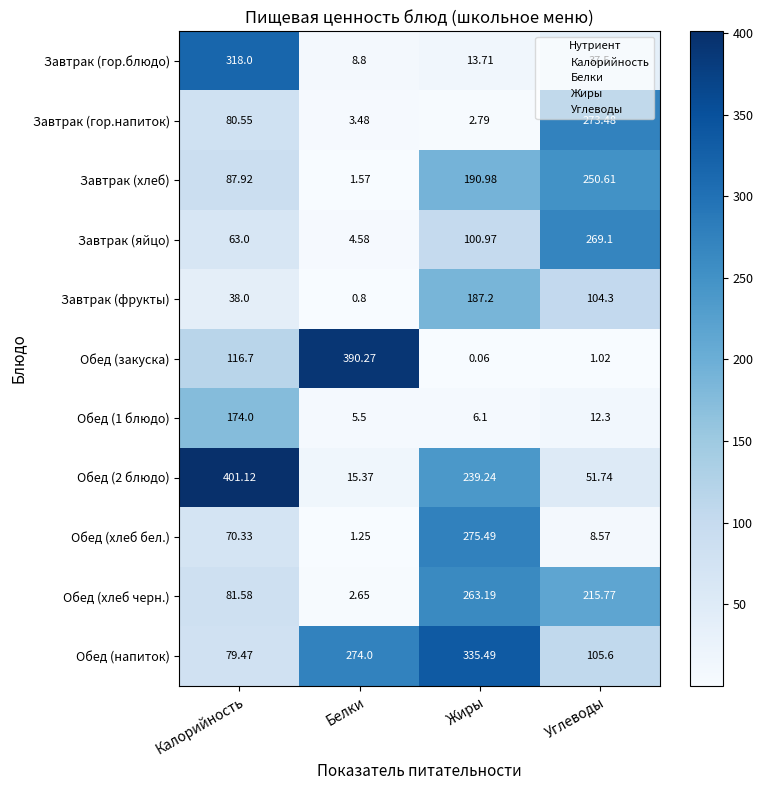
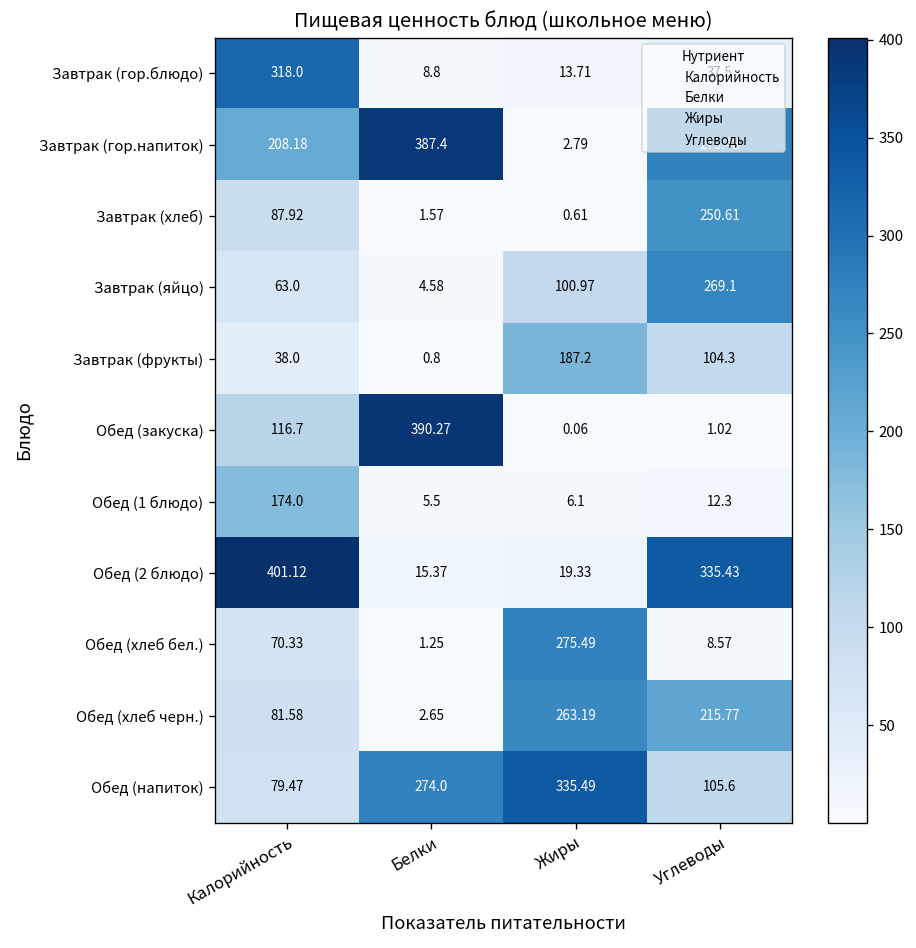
  {
    "Завтрак (гор.блюдо)": {
      "Калорийность": 318.0,
      "Белки": 8.8,
      "Жиры": 13.71
    },
    "Завтрак (гор.напиток)": {
-     "Калорийность": 80.55,
-     "Белки": 3.48,
+     "Калорийность": 208.18,
+     "Белки": 387.4,
      "Жиры": 2.79
    },
    "Завтрак (хлеб)": {
      "Калорийность": 87.92,
      "Белки": 1.57,
-     "Жиры": 190.98,
+     "Жиры": 0.61,
      "Углеводы": 250.61
    },
    "Завтрак (яйцо)": {
      "Калорийность": 63.0,
      "Белки": 4.58,
      "Жиры": 100.97,
      "Углеводы": 269.1
    },
    "Завтрак (фрукты)": {
      "Калорийность": 38.0,
      "Белки": 0.8,
      "Жиры": 187.2,
      "Углеводы": 104.3
    },
    "Обед (закуска)": {
      "Калорийность": 116.7,
      "Белки": 390.27,
      "Жиры": 0.06,
      "Углеводы": 1.02
    },
    "Обед (1 блюдо)": {
      "Калорийность": 174.0,
      "Белки": 5.5,
      "Жиры": 6.1,
      "Углеводы": 12.3
    },
    "Обед (2 блюдо)": {
      "Калорийность": 401.12,
      "Белки": 15.37,
-     "Жиры": 239.24,
-     "Углеводы": 51.74
+     "Жиры": 19.33,
+     "Углеводы": 335.43
    },
    "Обед (хлеб бел.)": {
      "Калорийность": 70.33,
      "Белки": 1.25,
      "Жиры": 275.49,
      "Углеводы": 8.57
    },
    "Обед (хлеб черн.)": {
      "Калорийность": 81.58,
      "Белки": 2.65,
      "Жиры": 263.19,
      "Углеводы": 215.77
    },
    "Обед (напиток)": {
      "Калорийность": 79.47,
      "Белки": 274.0,
      "Жиры": 335.49,
      "Углеводы": 105.6
    }
  }
